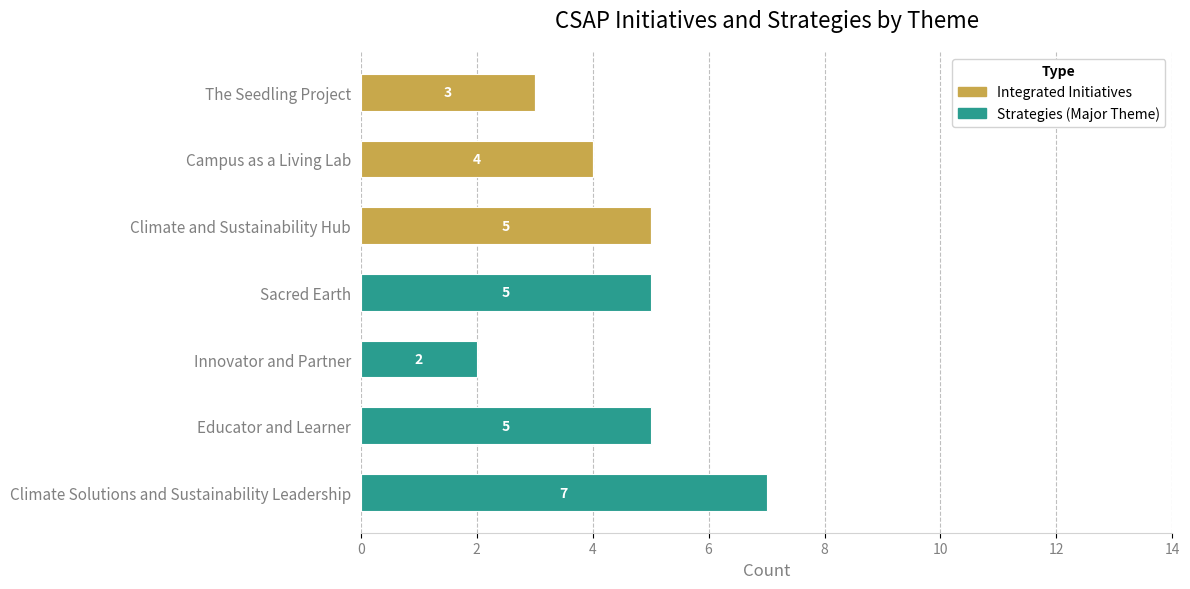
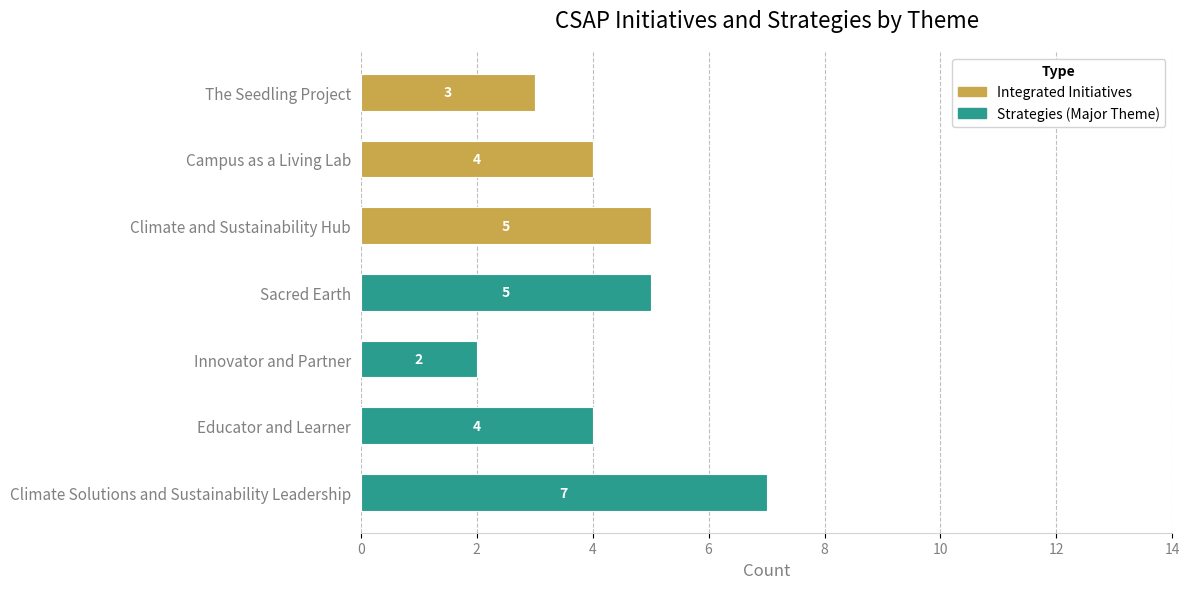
  {
    "Integrated Initiatives": {
      "The Seedling Project": 3,
      "Campus as a Living Lab": 4,
      "Climate and Sustainability Hub": 5
    },
    "Strategies (Major Theme)": {
      "Sacred Earth": 5,
      "Innovator and Partner": 2,
-     "Educator and Learner": 5,
+     "Educator and Learner": 4,
      "Climate Solutions and Sustainability Leadership": 7
    }
  }
